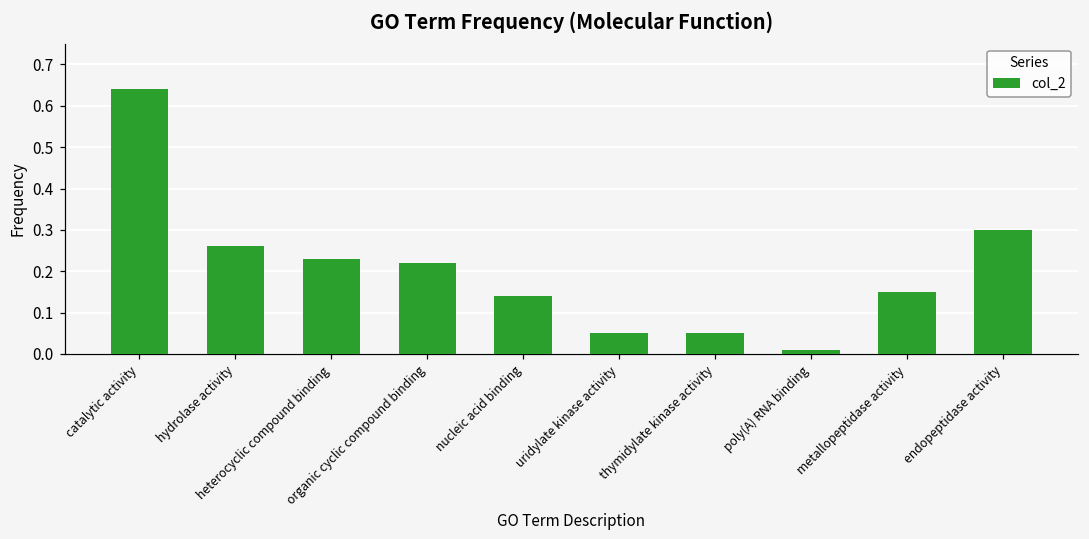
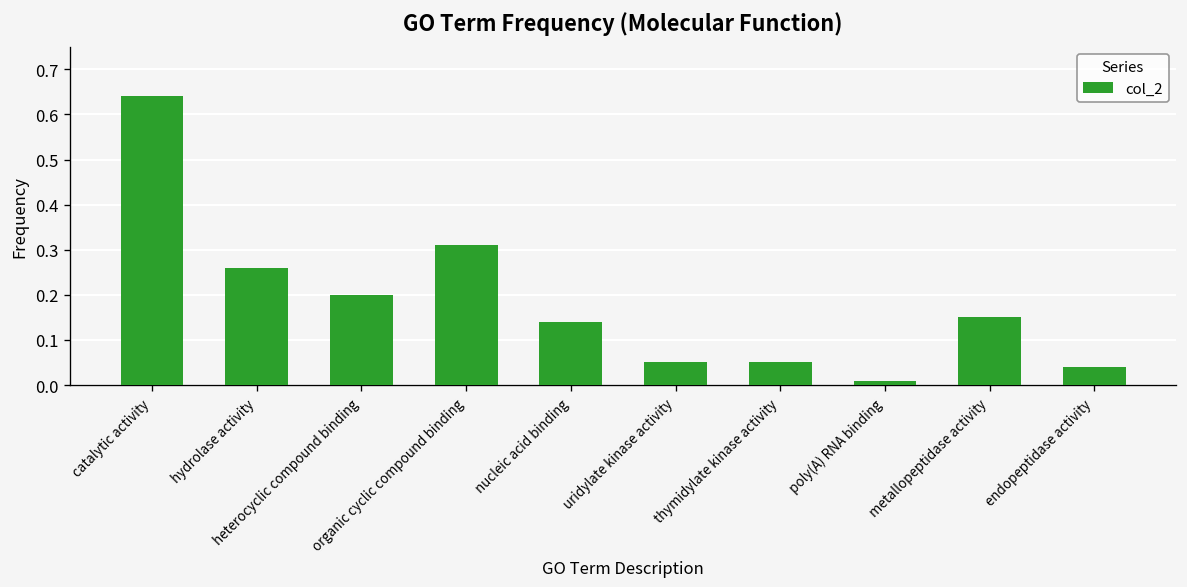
  {
    "catalytic activity": 0.64,
    "hydrolase activity": 0.26,
-   "heterocyclic compound binding": 0.23,
-   "organic cyclic compound binding": 0.22,
+   "heterocyclic compound binding": 0.20,
+   "organic cyclic compound binding": 0.31,
    "nucleic acid binding": 0.14,
    "uridylate kinase activity": 0.05,
    "thymidylate kinase activity": 0.05,
    "poly(A) RNA binding": 0.01,
    "metallopeptidase activity": 0.15,
-   "endopeptidase activity": 0.30
+   "endopeptidase activity": 0.04
  }
